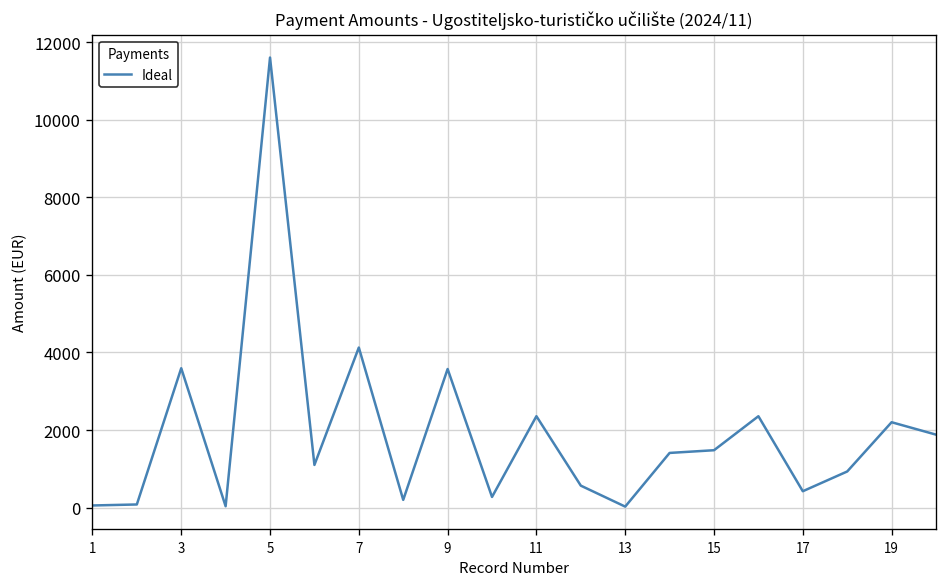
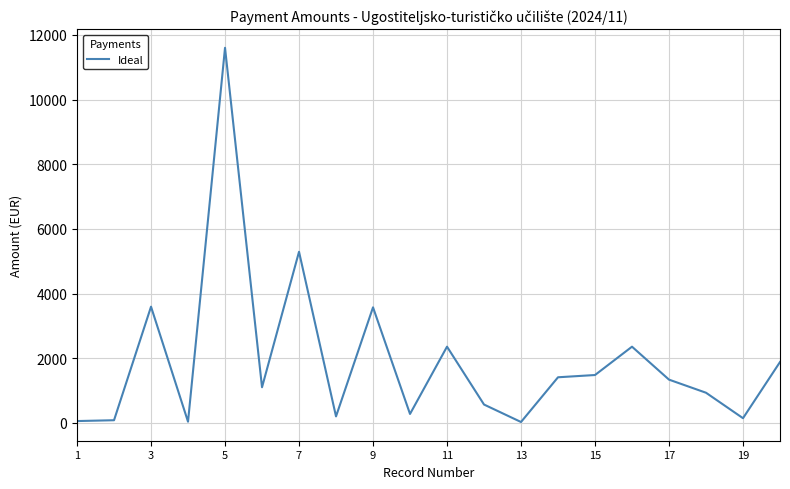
  {
    "1": 100,
    "3": 3600,
    "5": 11600,
-   "7": 4100,
+   "7": 5300,
    "9": 3600,
    "11": 2400,
    "13": 0,
    "15": 1500,
-   "17": 400,
-   "19": 2200
+   "17": 1300,
+   "19": 100
  }
